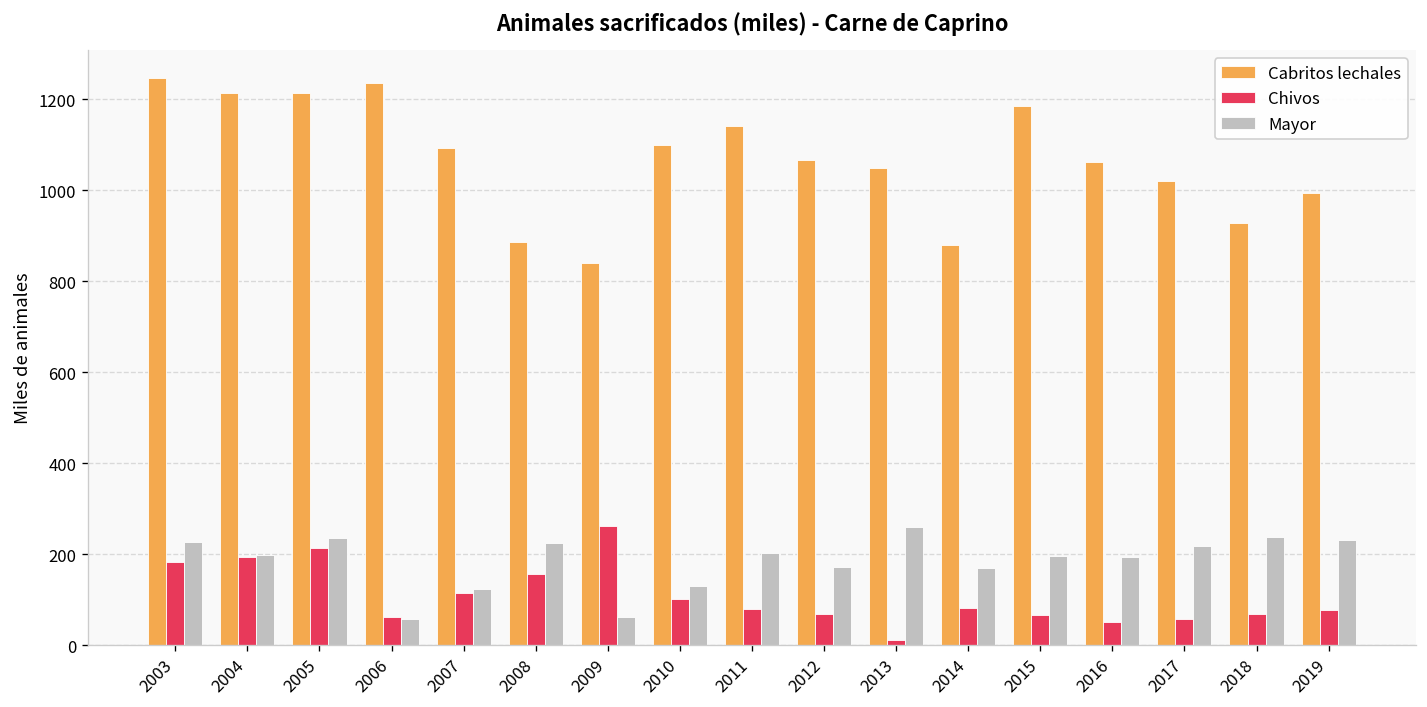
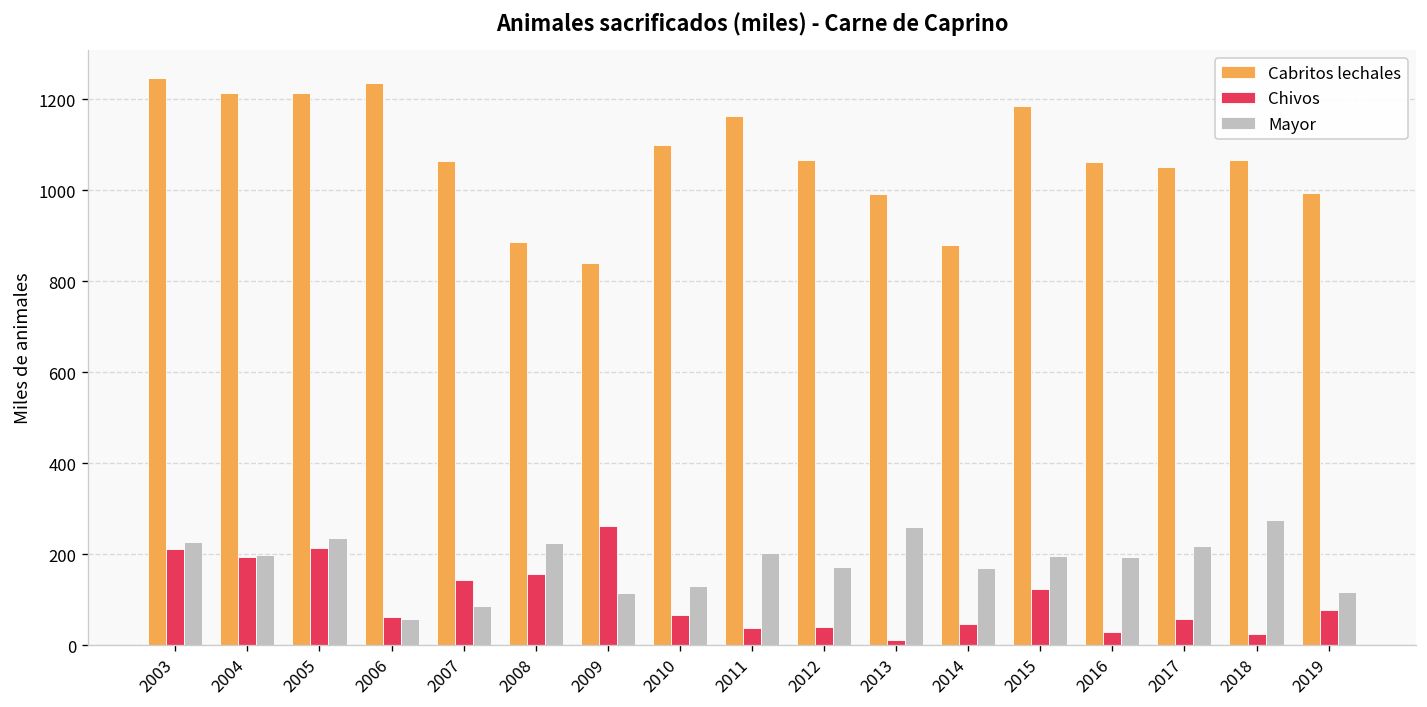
  {
    "Cabritos lechales": {
      "2003": 1250,
      "2004": 1210,
      "2005": 1210,
      "2006": 1240,
-     "2007": 1090,
+     "2007": 1060,
      "2008": 890,
      "2009": 840,
      "2010": 1100,
-     "2011": 1140,
+     "2011": 1160,
      "2012": 1070,
-     "2013": 1050,
+     "2013": 990,
      "2014": 880,
      "2015": 1180,
      "2016": 1060,
-     "2017": 1020,
-     "2018": 930,
+     "2017": 1050,
+     "2018": 1070,
      "2019": 990
    },
    "Chivos": {
-     "2003": 180,
+     "2003": 210,
      "2004": 190,
      "2005": 210,
      "2006": 60,
-     "2007": 120,
+     "2007": 140,
      "2008": 160,
      "2009": 260,
-     "2010": 100,
-     "2011": 80,
-     "2012": 70,
+     "2010": 70,
+     "2011": 40,
+     "2012": 40,
      "2013": 10,
-     "2014": 80,
-     "2015": 70,
-     "2016": 50,
+     "2014": 50,
+     "2015": 120,
+     "2016": 30,
      "2017": 60,
-     "2018": 70,
+     "2018": 30,
      "2019": 80
    },
    "Mayor": {
      "2003": 230,
      "2004": 200,
      "2005": 240,
      "2006": 60,
-     "2007": 120,
+     "2007": 90,
      "2008": 220,
-     "2009": 60,
+     "2009": 110,
      "2010": 130,
      "2011": 200,
      "2012": 170,
      "2013": 260,
      "2014": 170,
      "2015": 200,
      "2016": 190,
      "2017": 220,
-     "2018": 240,
-     "2019": 230
+     "2018": 270,
+     "2019": 120
    }
  }
